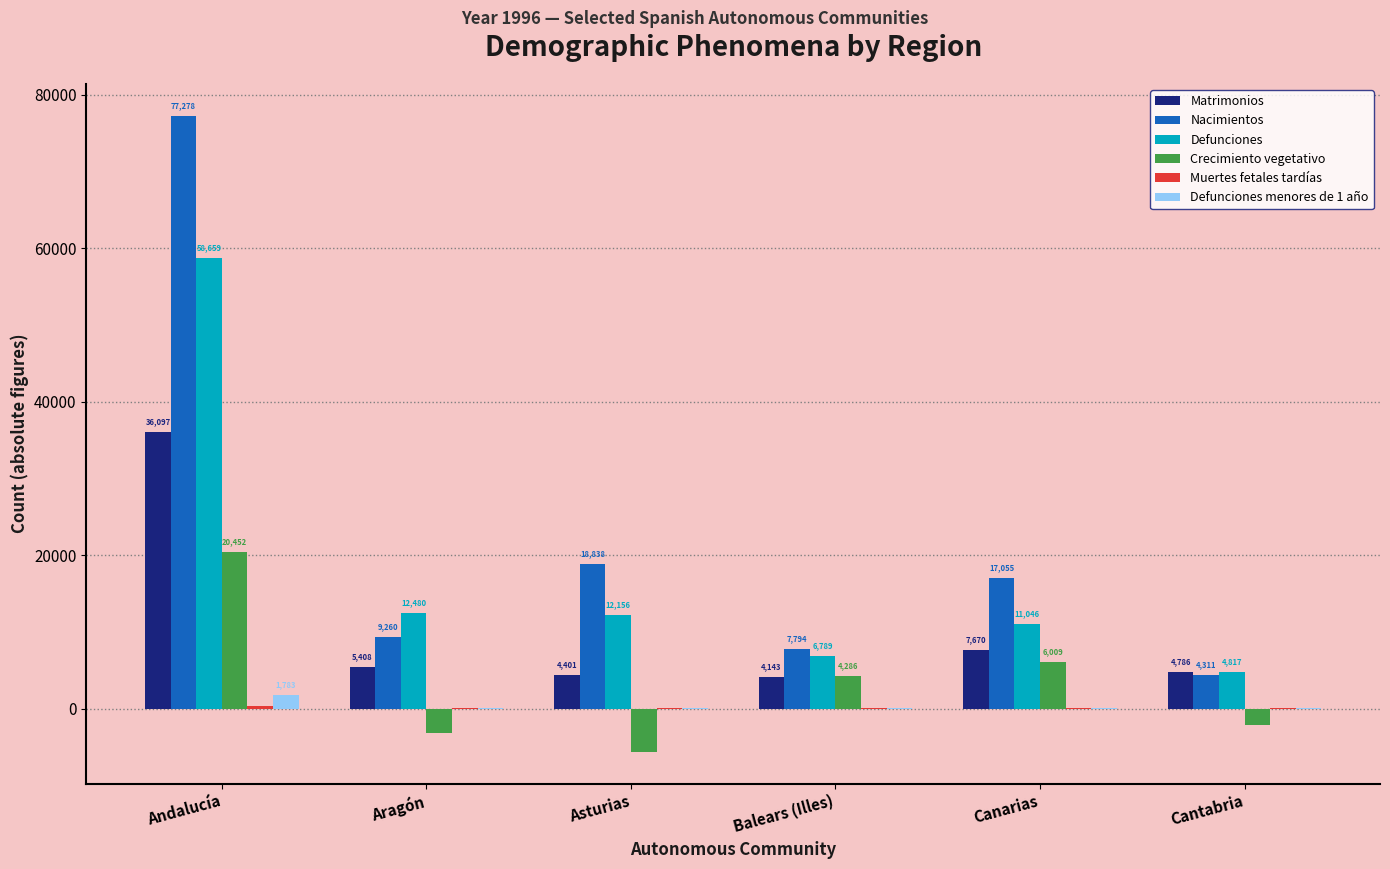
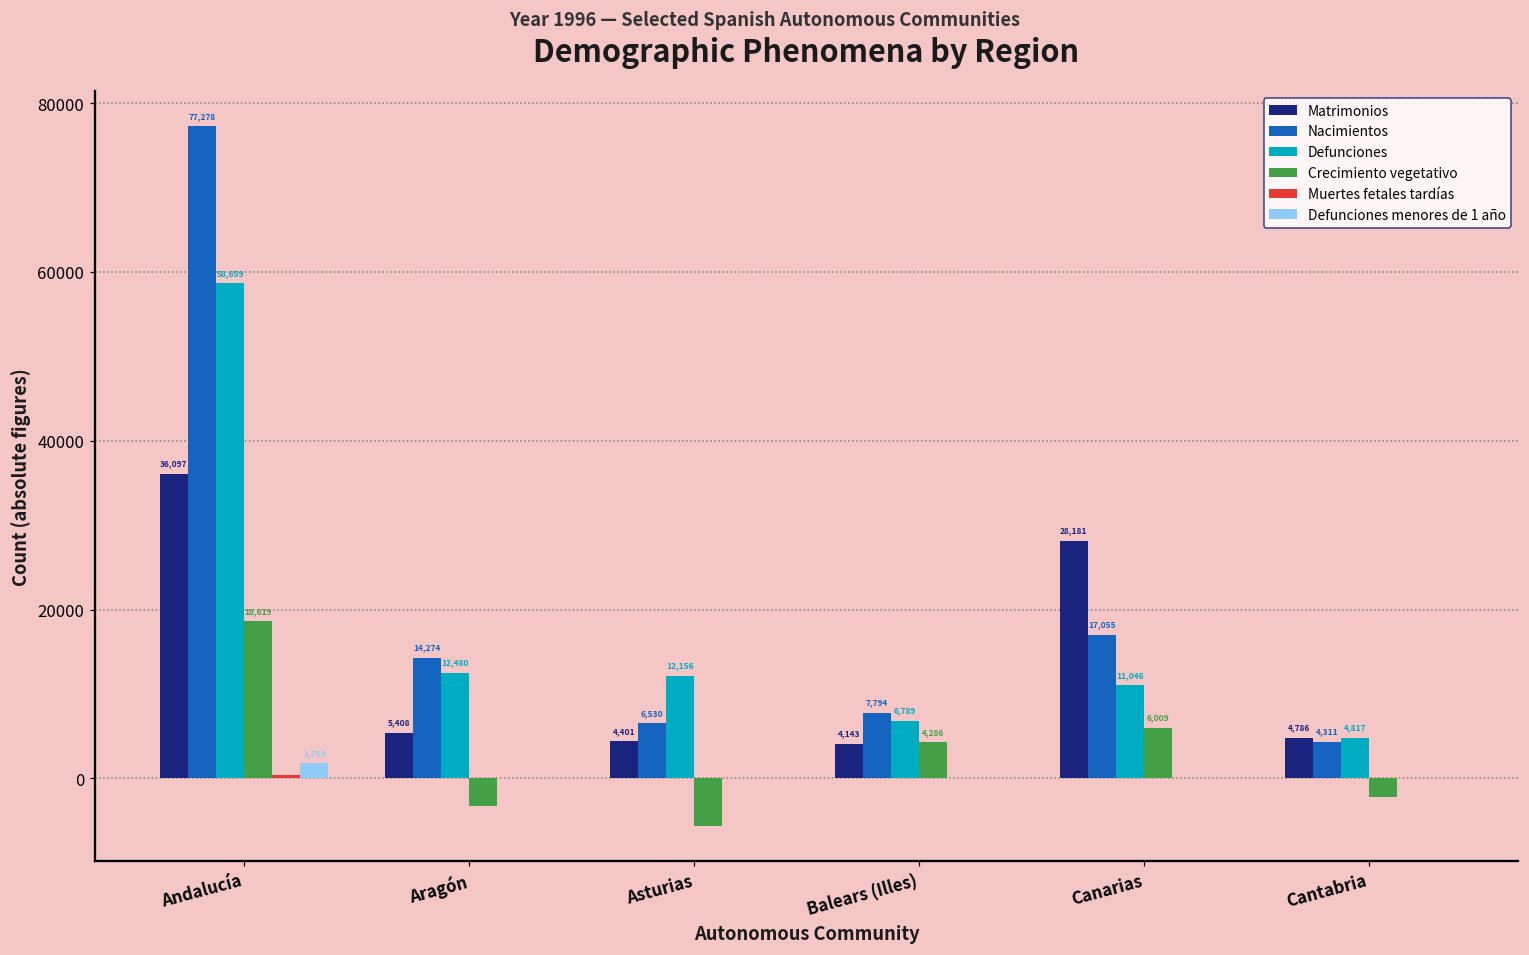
  {
    "Matrimonios": {
      "Andalucía": "36,097",
      "Aragón": "5,408",
      "Asturias": "4,401",
      "Balears (Illes)": "4,143",
-     "Canarias": "7,670",
+     "Canarias": "28,181",
      "Cantabria": "4,786"
    },
    "Nacimientos": {
      "Andalucía": "77,278",
-     "Aragón": "9,260",
-     "Asturias": "18,838",
+     "Aragón": "14,274",
+     "Asturias": "6,530",
      "Balears (Illes)": "7,794",
      "Canarias": "17,055",
      "Cantabria": "4,311"
    },
    "Defunciones": {
      "Andalucía": "58,659",
      "Aragón": "12,480",
      "Asturias": "12,156",
      "Balears (Illes)": "6,789",
      "Canarias": "11,046",
      "Cantabria": "4,817"
    },
    "Crecimiento vegetativo": {
-     "Andalucía": "20,452",
+     "Andalucía": "18,619",
      "Balears (Illes)": "4,286",
      "Canarias": "6,009"
    },
    "Muertes fetales tardías": {
      "Andalucía": "0"
    },
    "Defunciones menores de 1 año": {
      "Andalucía": "1,783"
    }
  }
